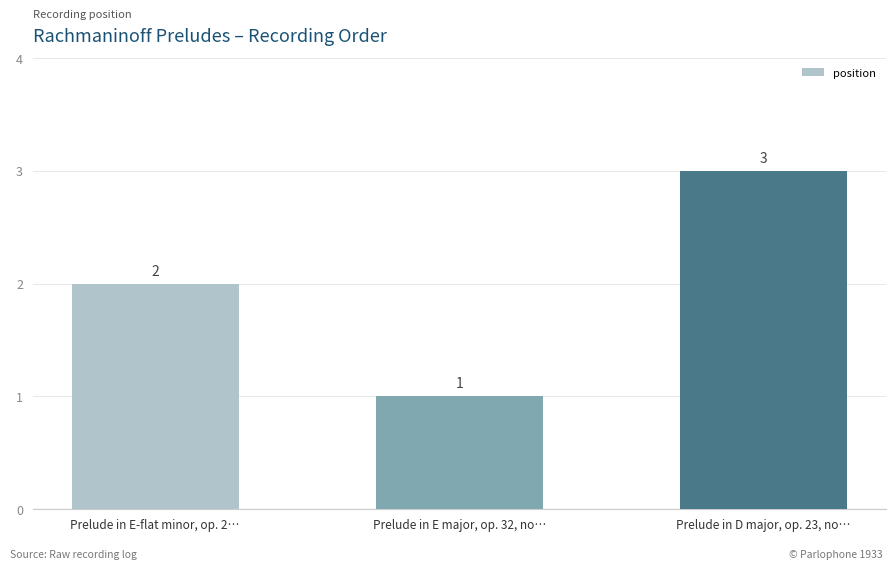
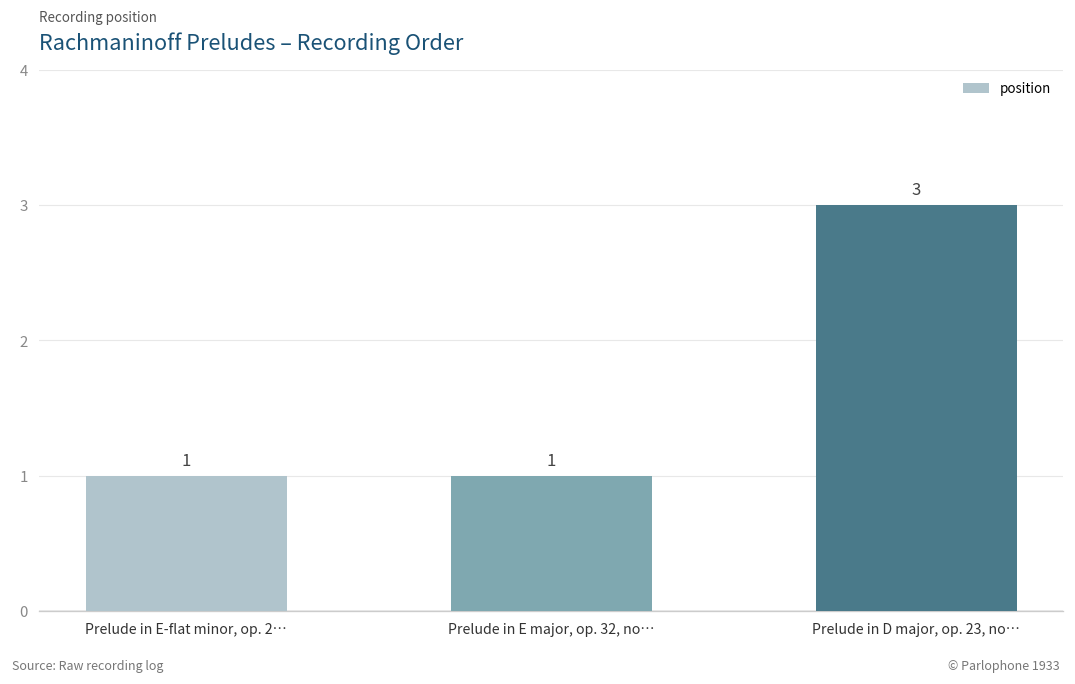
  {
-   "Prelude in E-flat minor, op. 2…": 2,
+   "Prelude in E-flat minor, op. 2…": 1,
    "Prelude in E major, op. 32, no…": 1,
    "Prelude in D major, op. 23, no…": 3
  }
